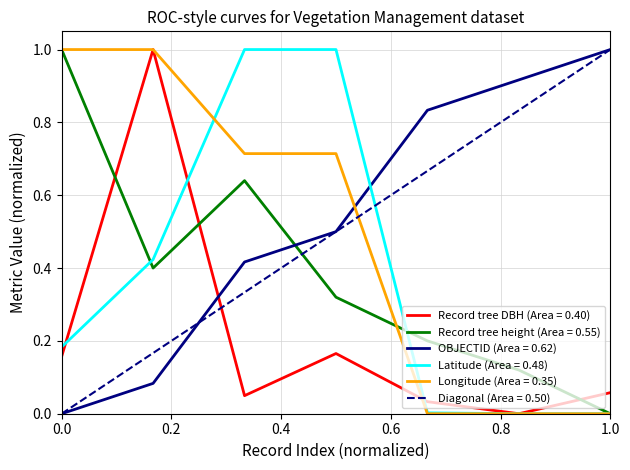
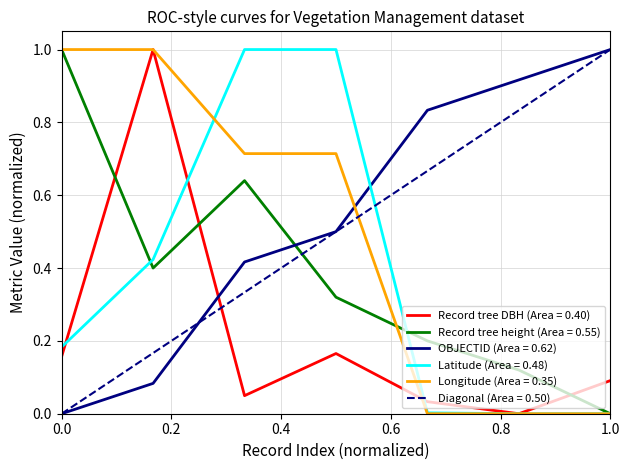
  {
    "Record tree DBH (Area = 0.40)": {
      "0.0": 0.16,
-     "1.0": 0.06
+     "1.0": 0.09
    },
    "Latitude (Area = 0.48)": {
      "0.0": 0.18
    }
  }
